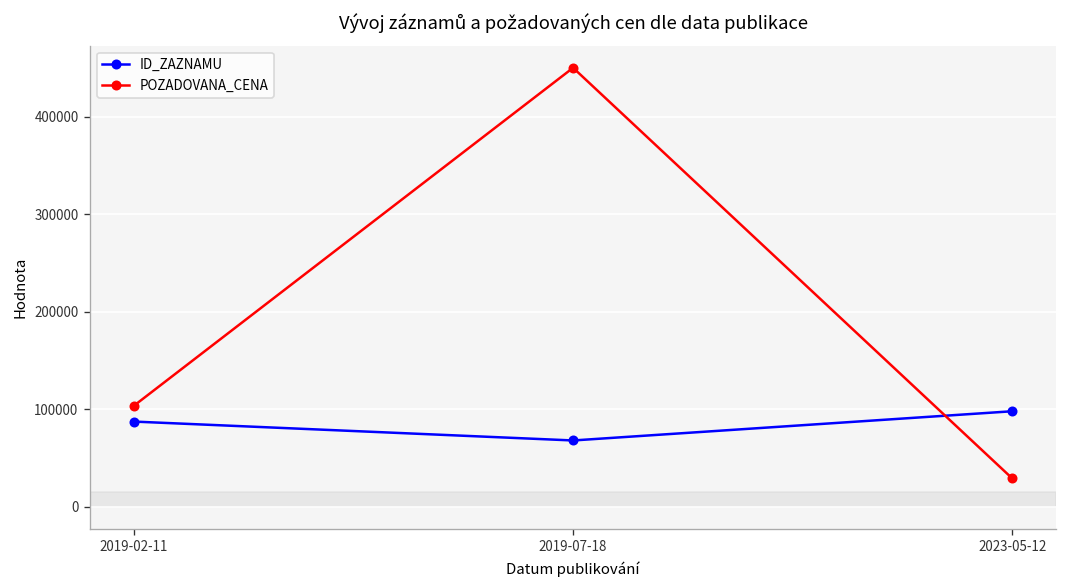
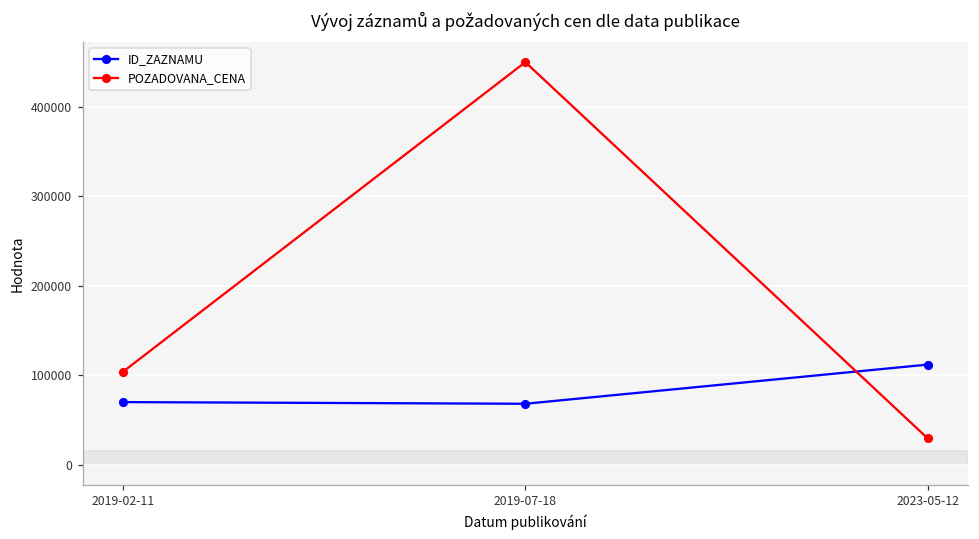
  {
    "ID_ZAZNAMU": {
-     "2019-02-11": 90000,
+     "2019-02-11": 70000,
      "2019-07-18": 70000,
-     "2023-05-12": 100000
+     "2023-05-12": 110000
    },
    "POZADOVANA_CENA": {
      "2019-02-11": 100000,
      "2019-07-18": 450000,
      "2023-05-12": 30000
    }
  }
